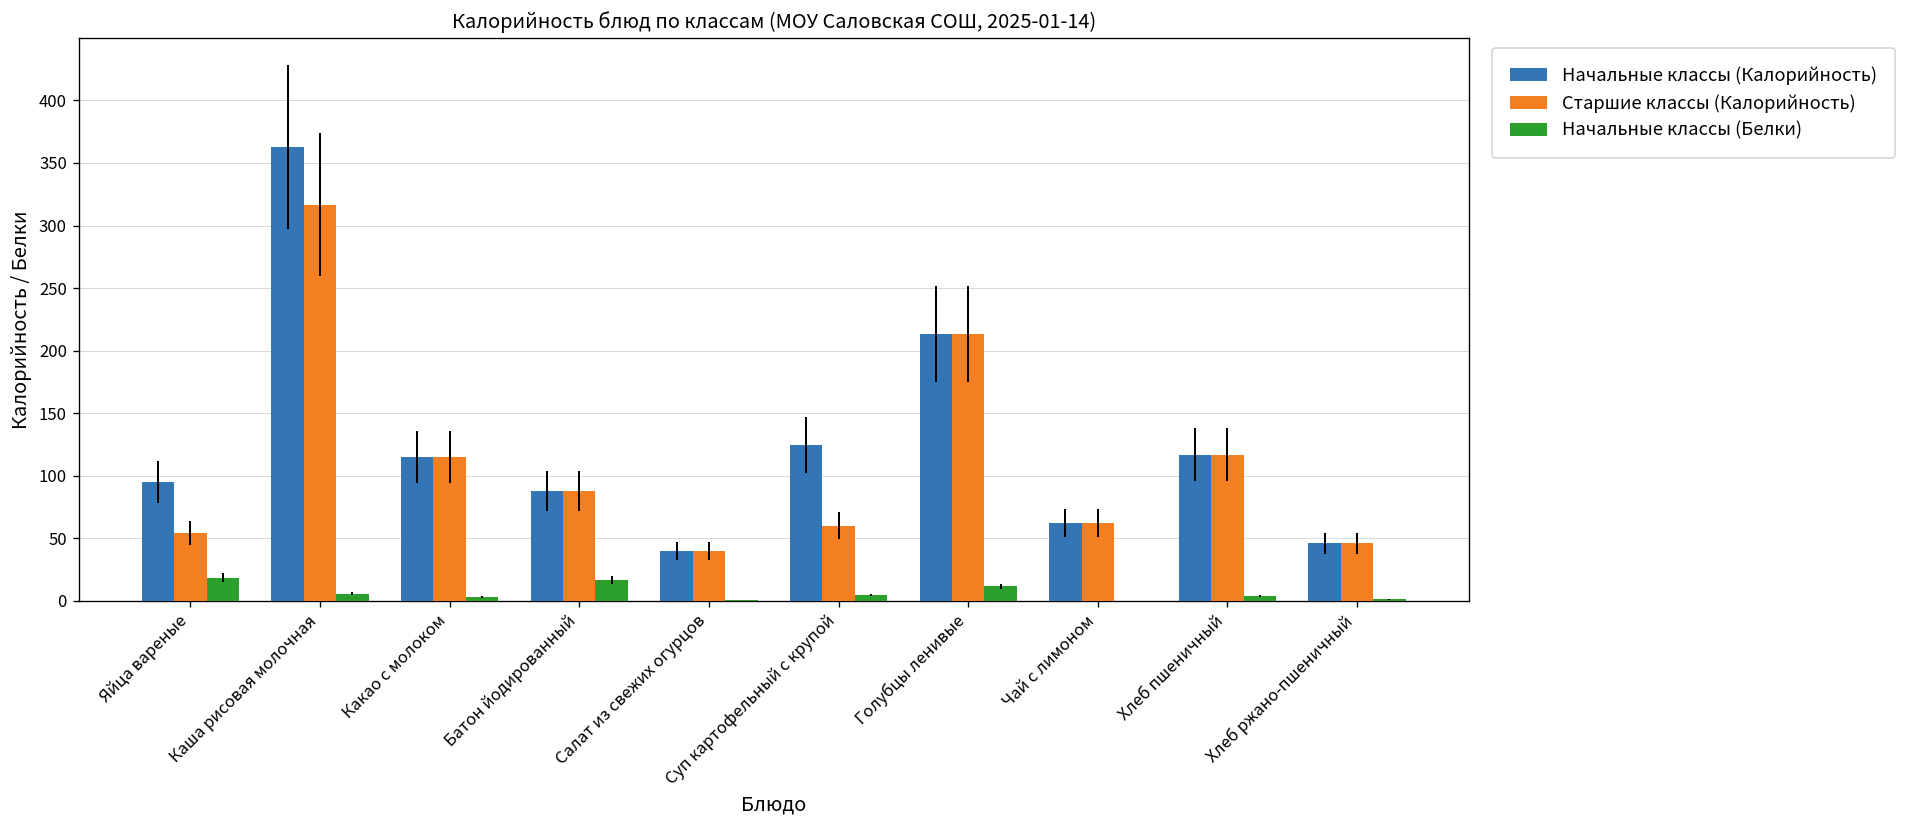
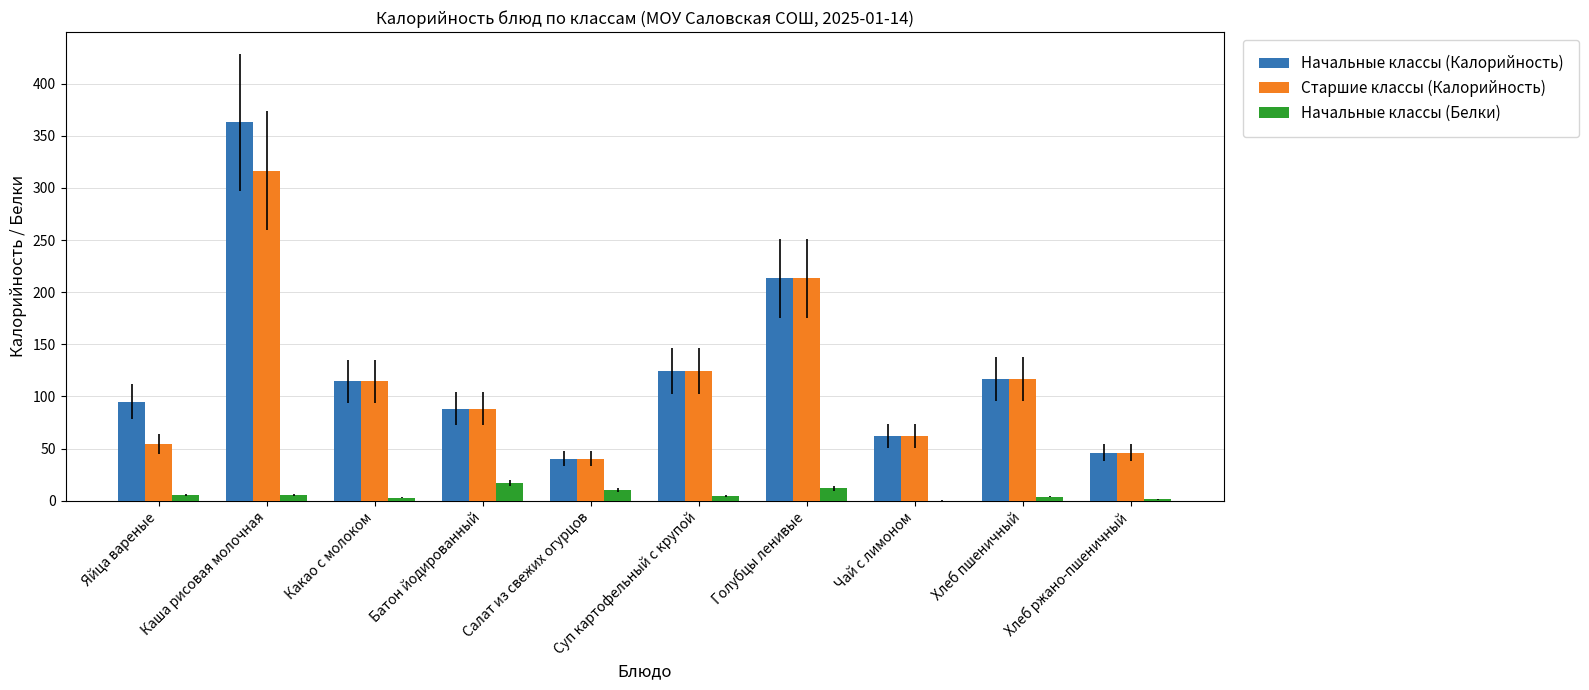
  {
    "Начальные классы (Калорийность)": {
      "Яйца вареные": 95,
      "Каша рисовая молочная": 363,
      "Какао с молоком": 115,
      "Батон йодированный": 88,
      "Салат из свежих огурцов": 40,
      "Суп картофельный с крупой": 124,
      "Голубцы ленивые": 213,
      "Чай с лимоном": 62,
      "Хлеб пшеничный": 117,
      "Хлеб ржано-пшеничный": 46
    },
    "Старшие классы (Калорийность)": {
      "Яйца вареные": 54,
      "Каша рисовая молочная": 317,
      "Какао с молоком": 115,
      "Батон йодированный": 88,
      "Салат из свежих огурцов": 40,
-     "Суп картофельный с крупой": 60,
+     "Суп картофельный с крупой": 124,
      "Голубцы ленивые": 213,
      "Чай с лимоном": 62,
      "Хлеб пшеничный": 117,
      "Хлеб ржано-пшеничный": 46
    },
    "Начальные классы (Белки)": {
-     "Яйца вареные": 19,
+     "Яйца вареные": 5,
      "Каша рисовая молочная": 6,
      "Какао с молоком": 3,
      "Батон йодированный": 17,
-     "Салат из свежих огурцов": 0,
+     "Салат из свежих огурцов": 10,
      "Суп картофельный с крупой": 4,
      "Голубцы ленивые": 12,
      "Хлеб пшеничный": 4
    }
  }
